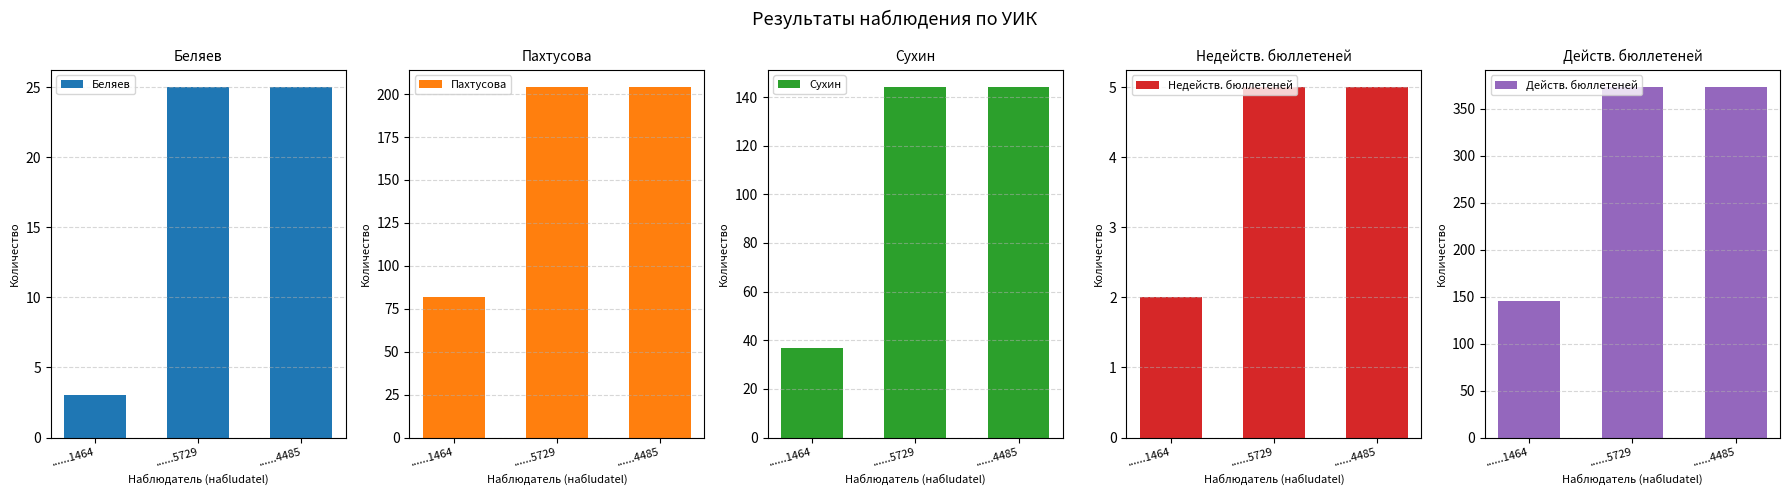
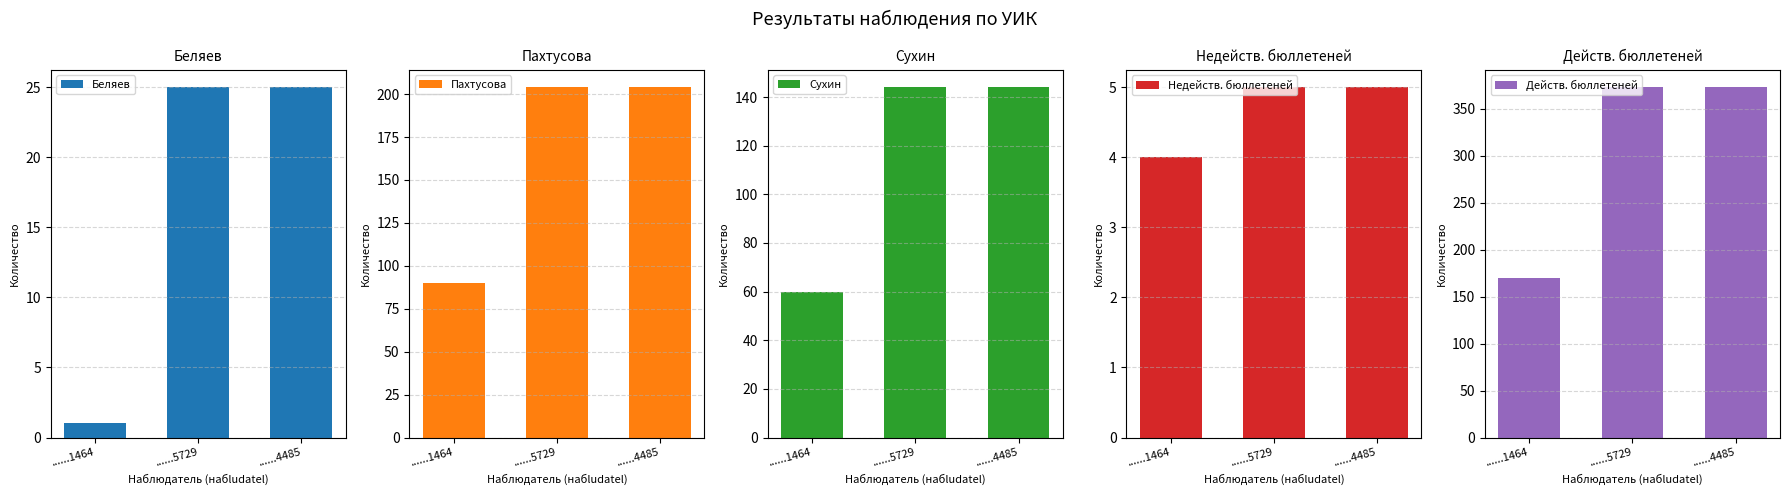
  {
    "Беляев": {
-     "......1464": 3,
+     "......1464": 1,
      "......5729": 25,
      "......4485": 25
    },
    "Пахтусова": {
-     "......1464": 82,
+     "......1464": 90,
      "......5729": 204,
      "......4485": 204
    },
    "Сухин": {
-     "......1464": 37,
+     "......1464": 60,
      "......5729": 144,
      "......4485": 144
    },
    "Недейств. бюллетеней": {
-     "......1464": 2,
+     "......1464": 4,
      "......4485": 5
    },
    "Действ. бюллетеней": {
-     "......1464": 150,
+     "......1464": 170,
      "......4485": 370
    }
  }
